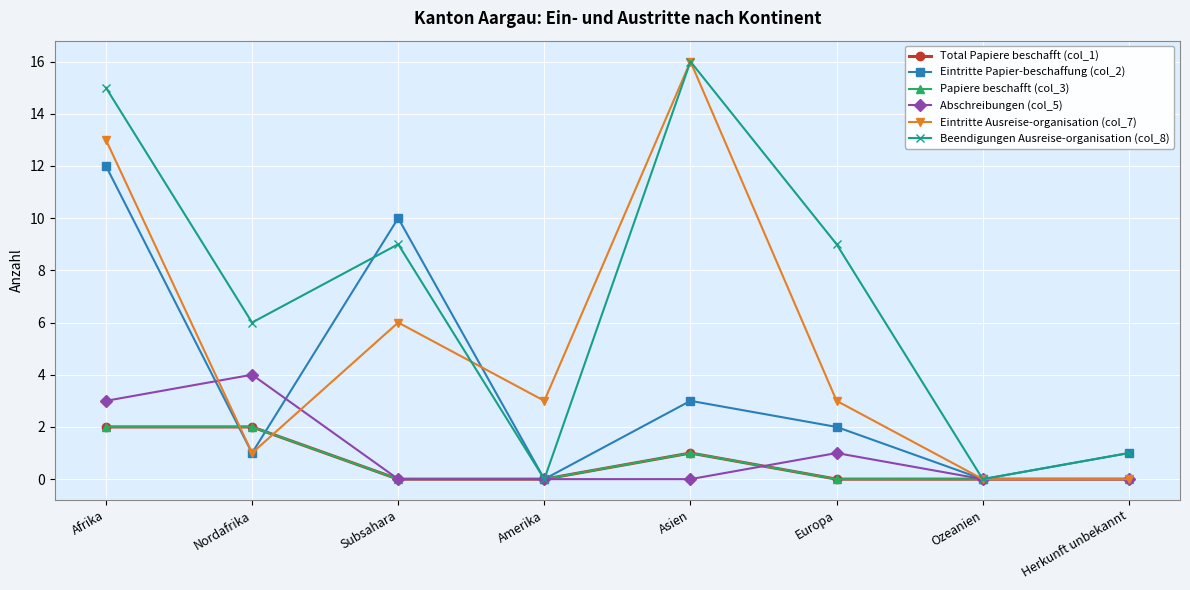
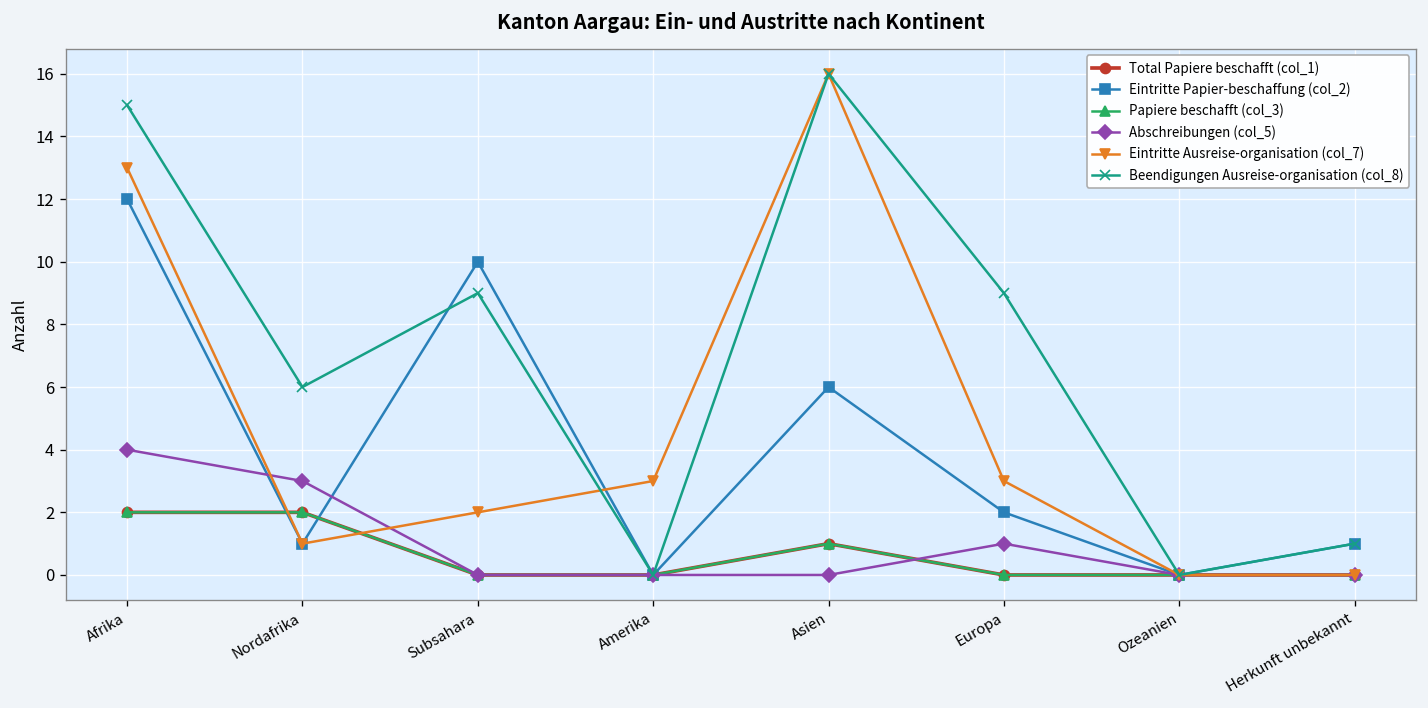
  {
    "Eintritte Papier-beschaffung (col_2)": {
      "Afrika": 12,
      "Subsahara": 10,
-     "Asien": 3,
+     "Asien": 6,
      "Europa": 2
    },
    "Abschreibungen (col_5)": {
-     "Afrika": 3,
-     "Nordafrika": 4,
+     "Afrika": 4,
+     "Nordafrika": 3,
      "Asien": 0,
      "Europa": 1
    },
    "Eintritte Ausreise-organisation (col_7)": {
      "Afrika": 13,
-     "Subsahara": 6,
+     "Subsahara": 2,
      "Amerika": 3,
      "Europa": 3
    }
  }
